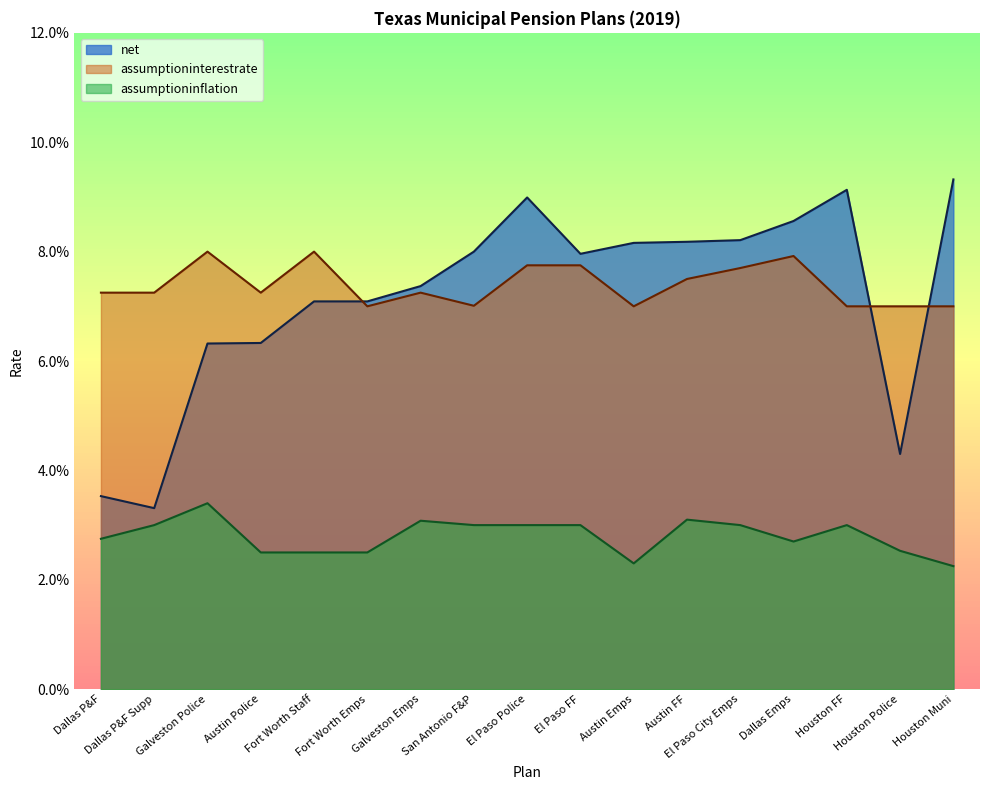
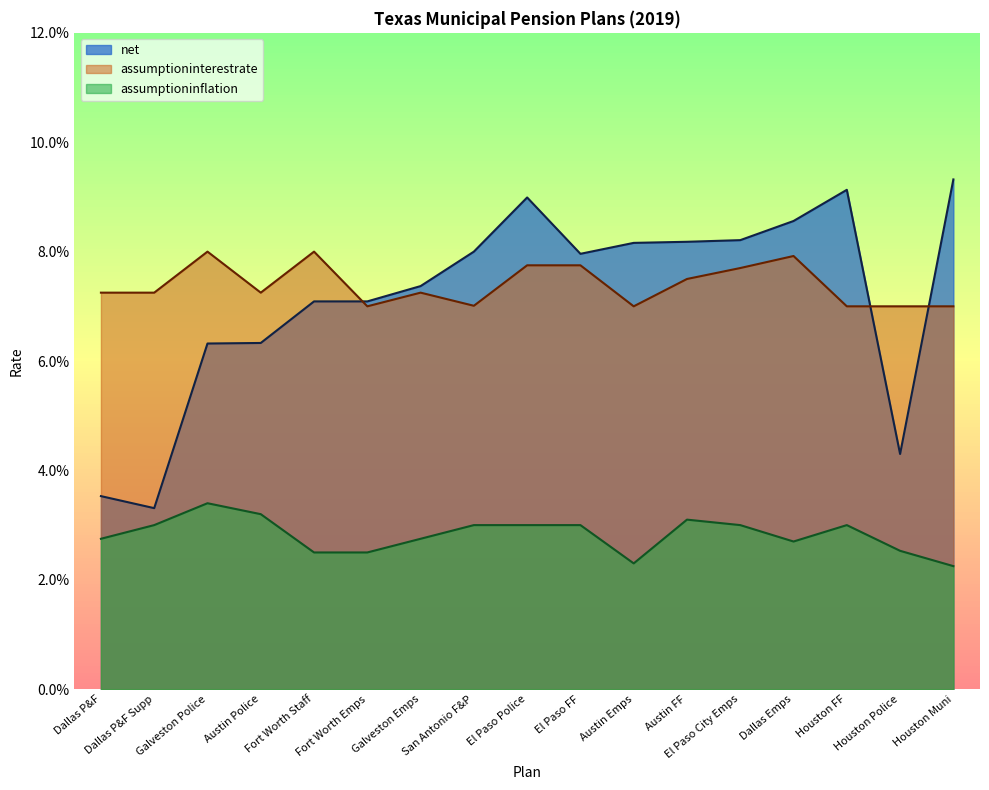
  {
    "net": {
      "Dallas P&F": "3.5%",
      "Dallas P&F Supp": "3.3%",
      "Galveston Police": "6.3%",
      "Austin Police": "6.3%",
      "Fort Worth Staff": "7.1%",
      "Fort Worth Emps": "7.1%",
      "Galveston Emps": "7.4%",
      "San Antonio F&P": "8.0%",
      "El Paso Police": "9.0%",
      "El Paso FF": "8.0%",
      "Austin Emps": "8.2%",
      "Austin FF": "8.2%",
      "El Paso City Emps": "8.2%",
      "Dallas Emps": "8.6%",
      "Houston FF": "9.1%",
      "Houston Police": "4.3%",
      "Houston Muni": "9.3%"
    },
    "assumptioninterestrate": {
      "Dallas P&F": "7.2%",
      "Dallas P&F Supp": "7.2%",
      "Galveston Police": "8.0%",
      "Austin Police": "7.2%",
      "Fort Worth Staff": "8.0%",
      "Fort Worth Emps": "7.0%",
      "Galveston Emps": "7.2%",
      "San Antonio F&P": "7.0%",
      "El Paso Police": "7.8%",
      "El Paso FF": "7.8%",
      "Austin Emps": "7.0%",
      "Austin FF": "7.5%",
      "El Paso City Emps": "7.7%",
      "Dallas Emps": "7.9%",
      "Houston FF": "7.0%",
      "Houston Police": "7.0%",
      "Houston Muni": "7.0%"
    },
    "assumptioninflation": {
      "Dallas P&F": "2.8%",
      "Dallas P&F Supp": "3.0%",
      "Galveston Police": "3.4%",
-     "Austin Police": "2.5%",
+     "Austin Police": "3.2%",
      "Fort Worth Staff": "2.5%",
      "Fort Worth Emps": "2.5%",
-     "Galveston Emps": "3.1%",
+     "Galveston Emps": "2.8%",
      "San Antonio F&P": "3.0%",
      "El Paso Police": "3.0%",
      "El Paso FF": "3.0%",
      "Austin Emps": "2.3%",
      "Austin FF": "3.1%",
      "El Paso City Emps": "3.0%",
      "Dallas Emps": "2.7%",
      "Houston FF": "3.0%",
      "Houston Police": "2.5%",
      "Houston Muni": "2.3%"
    }
  }
